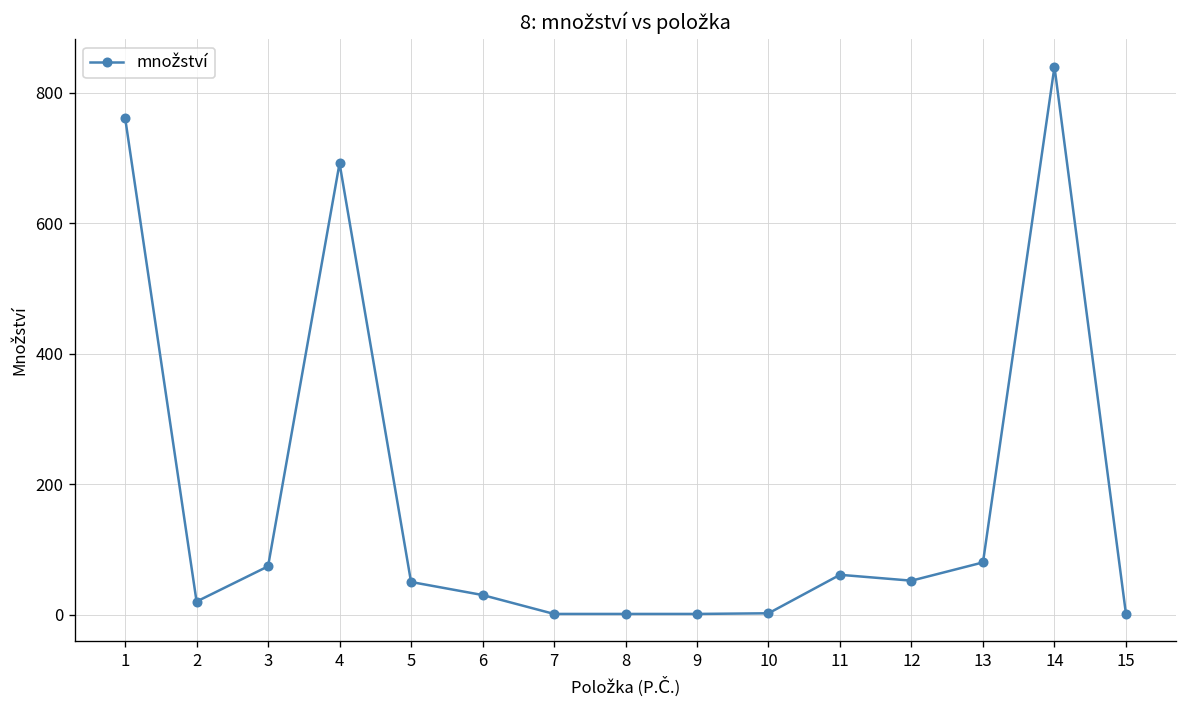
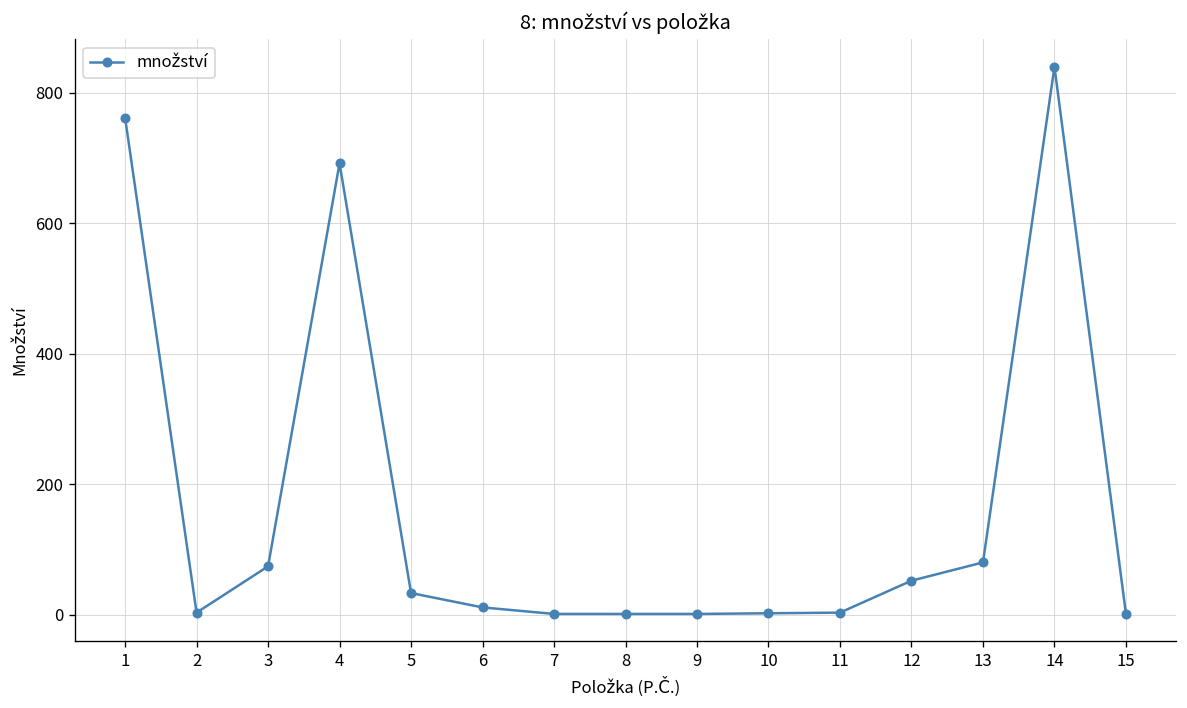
  {
    "1": 760,
-   "2": 20,
+   "2": 0,
    "3": 70,
    "4": 690,
-   "5": 50,
-   "6": 30,
+   "5": 30,
+   "6": 10,
    "7": 0,
    "8": 0,
    "9": 0,
    "10": 0,
-   "11": 60,
+   "11": 0,
    "12": 50,
    "13": 80,
    "14": 840,
    "15": 0
  }
